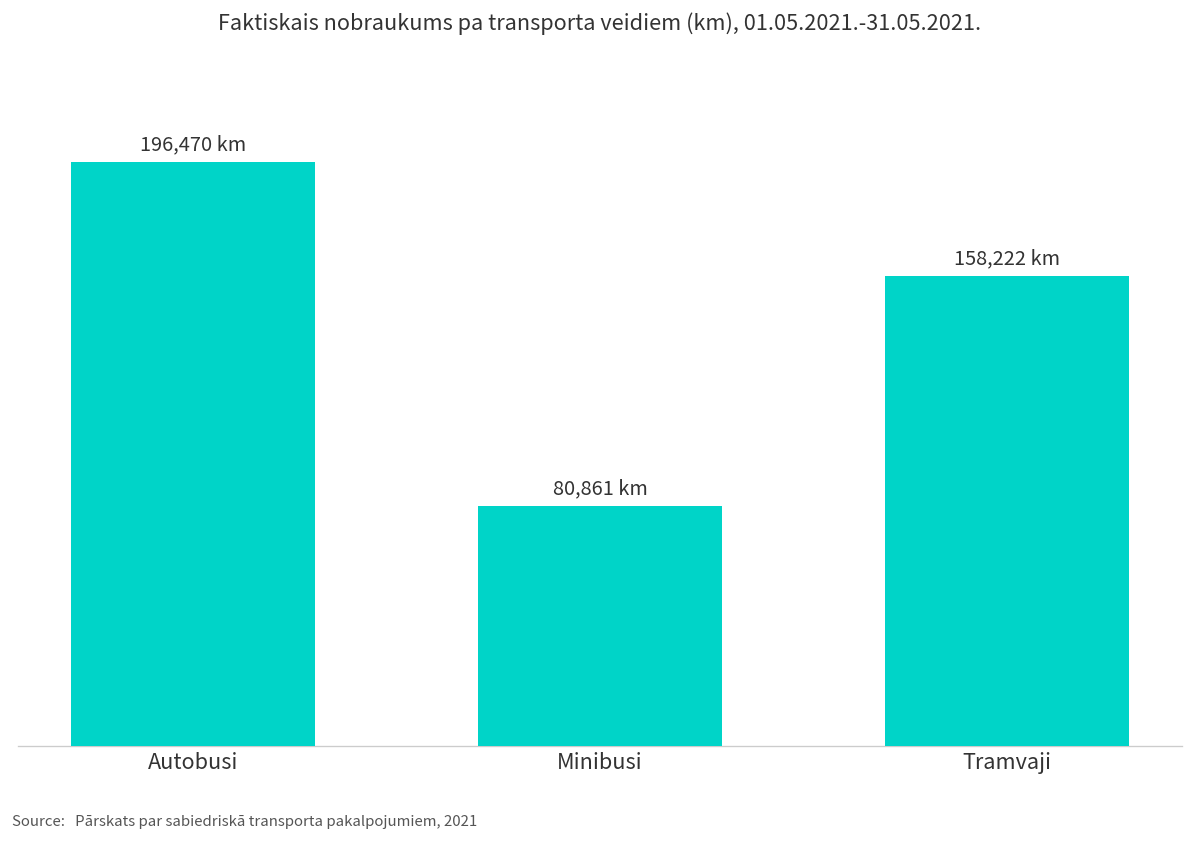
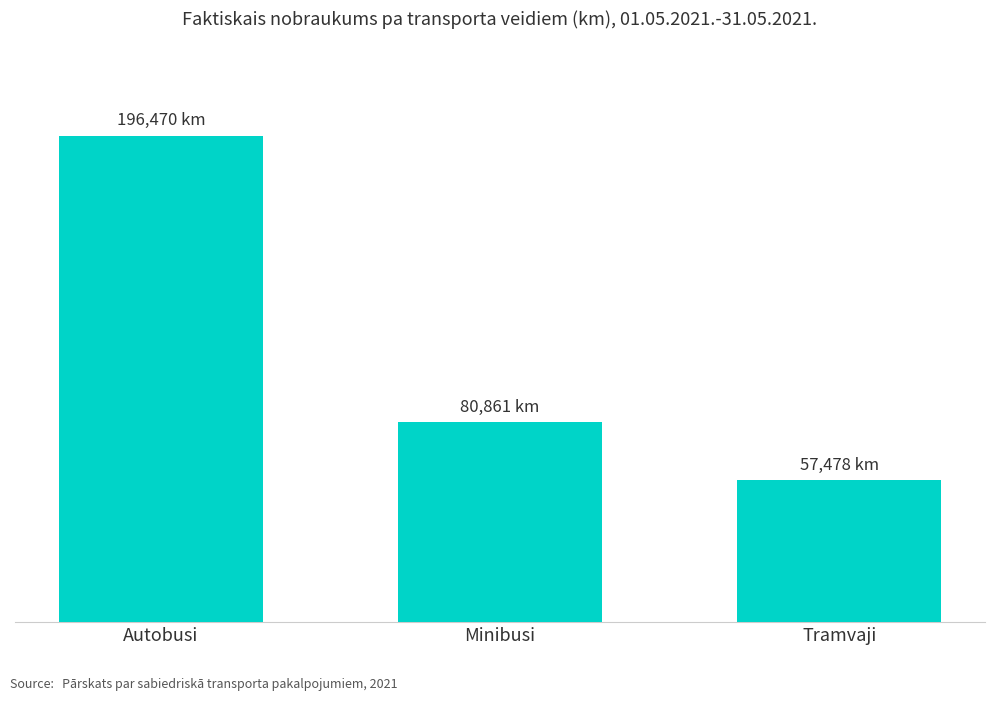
  {
    "Autobusi": "196,470",
    "Minibusi": "80,861",
-   "Tramvaji": "158,222"
+   "Tramvaji": "57,478"
  }
